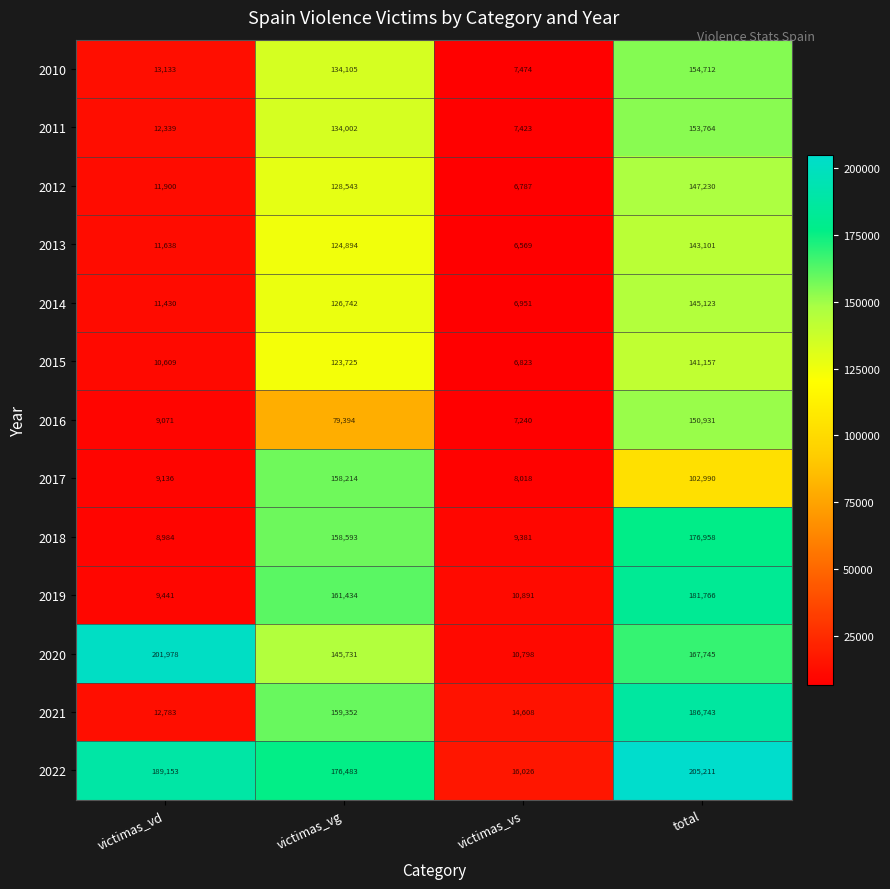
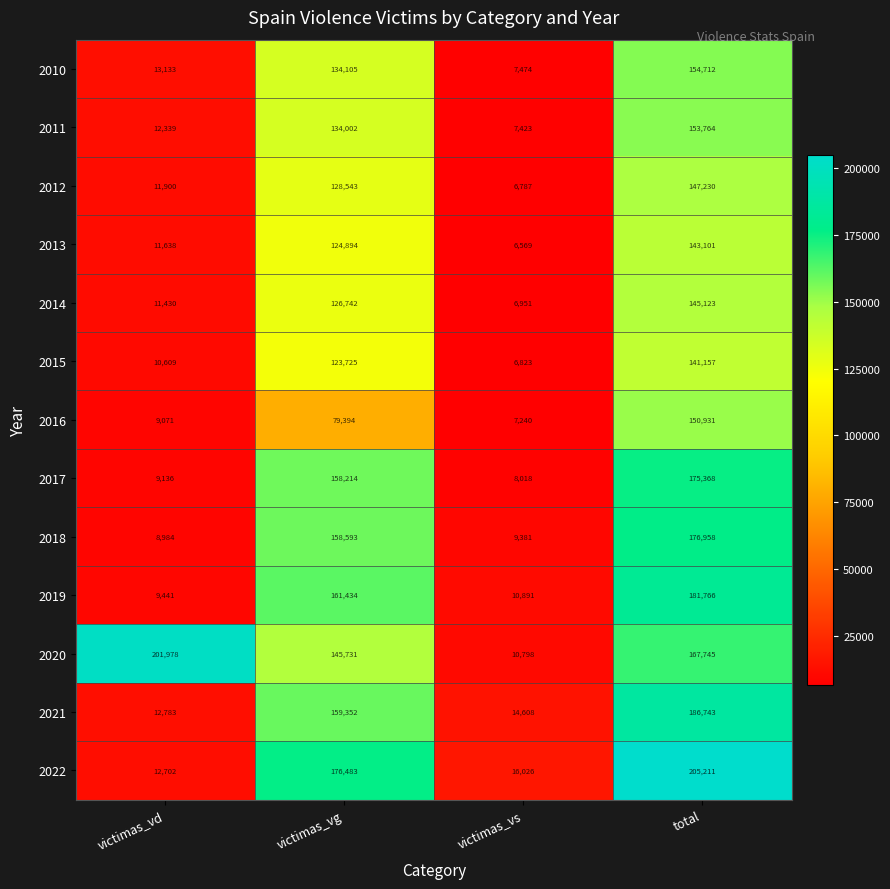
  {
    "2010": {
      "victimas_vd": "13,133",
      "victimas_vg": "134,105",
      "victimas_vs": "7,474",
      "total": "154,712"
    },
    "2011": {
      "victimas_vd": "12,339",
      "victimas_vg": "134,002",
      "victimas_vs": "7,423",
      "total": "153,764"
    },
    "2012": {
      "victimas_vd": "11,900",
      "victimas_vg": "128,543",
      "victimas_vs": "6,787",
      "total": "147,230"
    },
    "2013": {
      "victimas_vd": "11,638",
      "victimas_vg": "124,894",
      "victimas_vs": "6,569",
      "total": "143,101"
    },
    "2014": {
      "victimas_vd": "11,430",
      "victimas_vg": "126,742",
      "victimas_vs": "6,951",
      "total": "145,123"
    },
    "2015": {
      "victimas_vd": "10,609",
      "victimas_vg": "123,725",
      "victimas_vs": "6,823",
      "total": "141,157"
    },
    "2016": {
      "victimas_vd": "9,071",
      "victimas_vg": "79,394",
      "victimas_vs": "7,240",
      "total": "150,931"
    },
    "2017": {
      "victimas_vd": "9,136",
      "victimas_vg": "158,214",
      "victimas_vs": "8,018",
-     "total": "102,990"
+     "total": "175,368"
    },
    "2018": {
      "victimas_vd": "8,984",
      "victimas_vg": "158,593",
      "victimas_vs": "9,381",
      "total": "176,958"
    },
    "2019": {
      "victimas_vd": "9,441",
      "victimas_vg": "161,434",
      "victimas_vs": "10,891",
      "total": "181,766"
    },
    "2020": {
      "victimas_vd": "201,978",
      "victimas_vg": "145,731",
      "victimas_vs": "10,798",
      "total": "167,745"
    },
    "2021": {
      "victimas_vd": "12,783",
      "victimas_vg": "159,352",
      "victimas_vs": "14,608",
      "total": "186,743"
    },
    "2022": {
-     "victimas_vd": "189,153",
+     "victimas_vd": "12,702",
      "victimas_vg": "176,483",
      "victimas_vs": "16,026",
      "total": "205,211"
    }
  }
